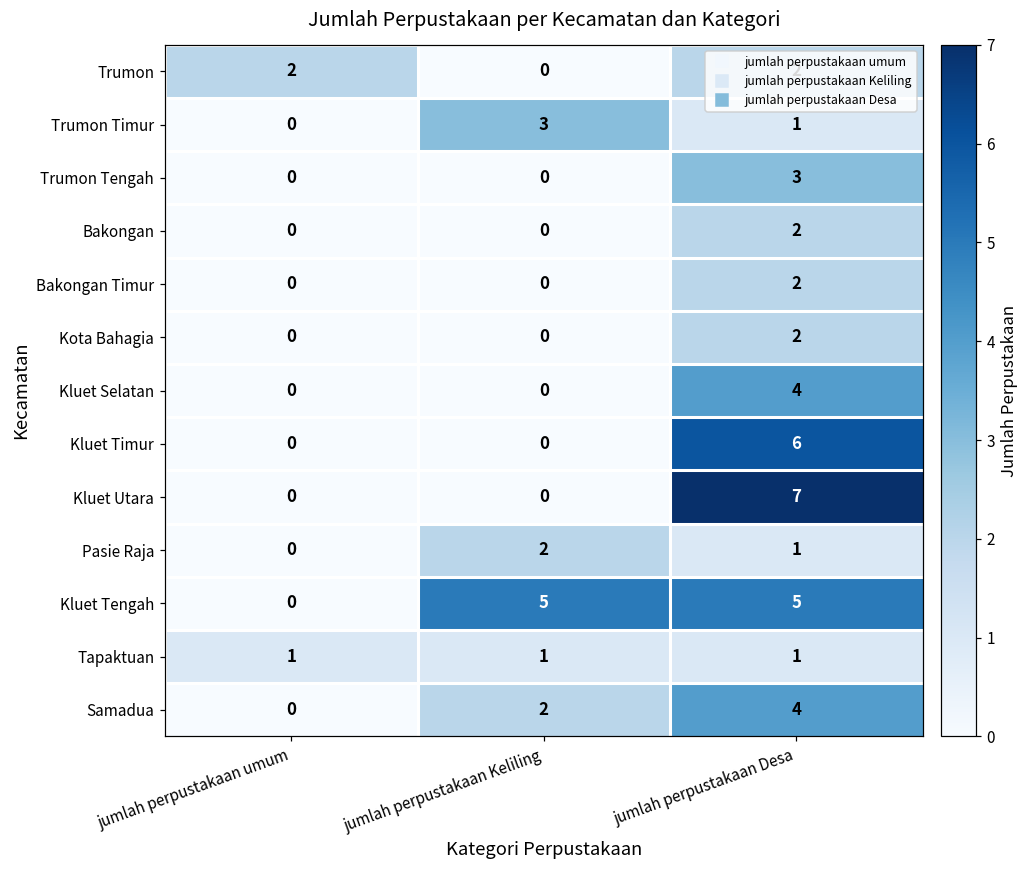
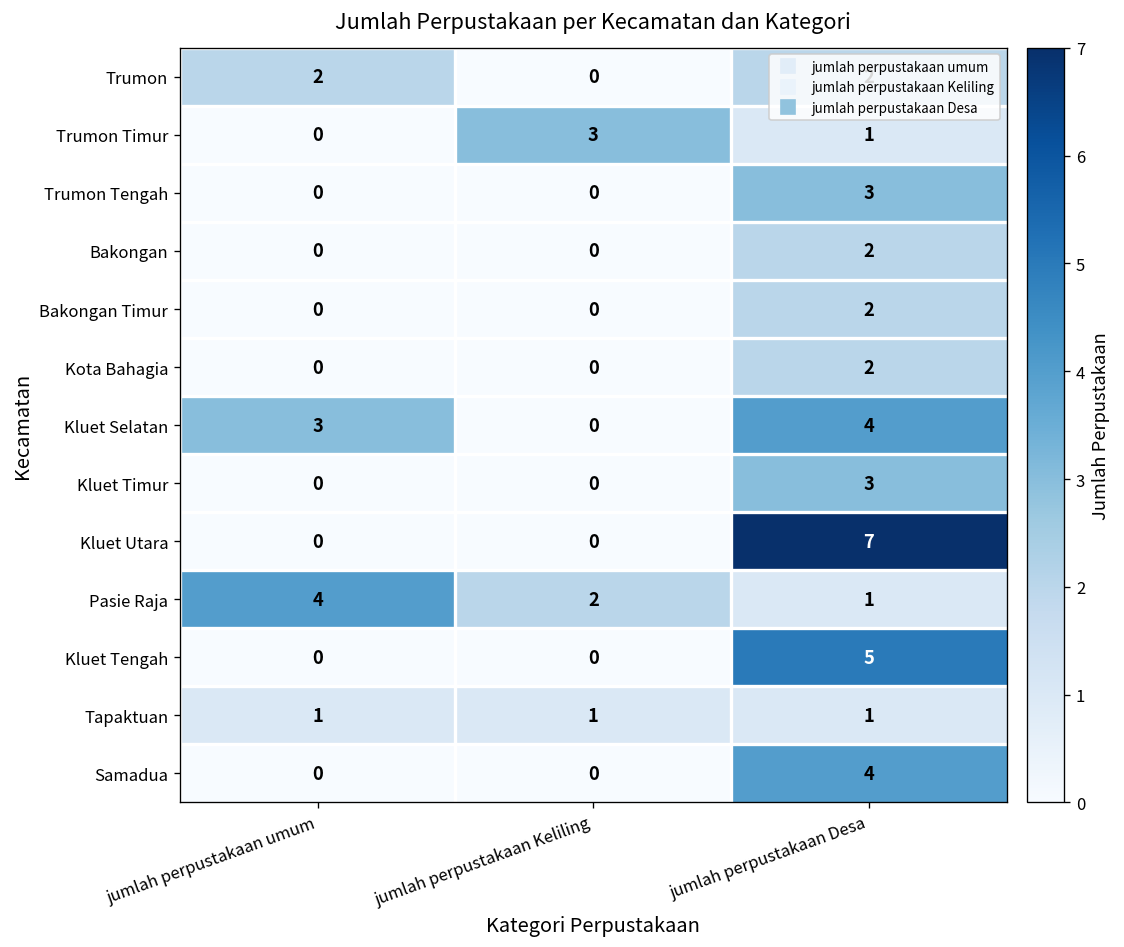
  {
    "Trumon": {
      "jumlah perpustakaan umum": 2,
      "jumlah perpustakaan Keliling": 0
    },
    "Trumon Timur": {
      "jumlah perpustakaan umum": 0,
      "jumlah perpustakaan Keliling": 3,
      "jumlah perpustakaan Desa": 1
    },
    "Trumon Tengah": {
      "jumlah perpustakaan umum": 0,
      "jumlah perpustakaan Keliling": 0,
      "jumlah perpustakaan Desa": 3
    },
    "Bakongan": {
      "jumlah perpustakaan umum": 0,
      "jumlah perpustakaan Keliling": 0,
      "jumlah perpustakaan Desa": 2
    },
    "Bakongan Timur": {
      "jumlah perpustakaan umum": 0,
      "jumlah perpustakaan Keliling": 0,
      "jumlah perpustakaan Desa": 2
    },
    "Kota Bahagia": {
      "jumlah perpustakaan umum": 0,
      "jumlah perpustakaan Keliling": 0,
      "jumlah perpustakaan Desa": 2
    },
    "Kluet Selatan": {
-     "jumlah perpustakaan umum": 0,
+     "jumlah perpustakaan umum": 3,
      "jumlah perpustakaan Keliling": 0,
      "jumlah perpustakaan Desa": 4
    },
    "Kluet Timur": {
      "jumlah perpustakaan umum": 0,
      "jumlah perpustakaan Keliling": 0,
-     "jumlah perpustakaan Desa": 6
+     "jumlah perpustakaan Desa": 3
    },
    "Kluet Utara": {
      "jumlah perpustakaan umum": 0,
      "jumlah perpustakaan Keliling": 0,
      "jumlah perpustakaan Desa": 7
    },
    "Pasie Raja": {
-     "jumlah perpustakaan umum": 0,
+     "jumlah perpustakaan umum": 4,
      "jumlah perpustakaan Keliling": 2,
      "jumlah perpustakaan Desa": 1
    },
    "Kluet Tengah": {
      "jumlah perpustakaan umum": 0,
-     "jumlah perpustakaan Keliling": 5,
+     "jumlah perpustakaan Keliling": 0,
      "jumlah perpustakaan Desa": 5
    },
    "Tapaktuan": {
      "jumlah perpustakaan umum": 1,
      "jumlah perpustakaan Keliling": 1,
      "jumlah perpustakaan Desa": 1
    },
    "Samadua": {
      "jumlah perpustakaan umum": 0,
-     "jumlah perpustakaan Keliling": 2,
+     "jumlah perpustakaan Keliling": 0,
      "jumlah perpustakaan Desa": 4
    }
  }
